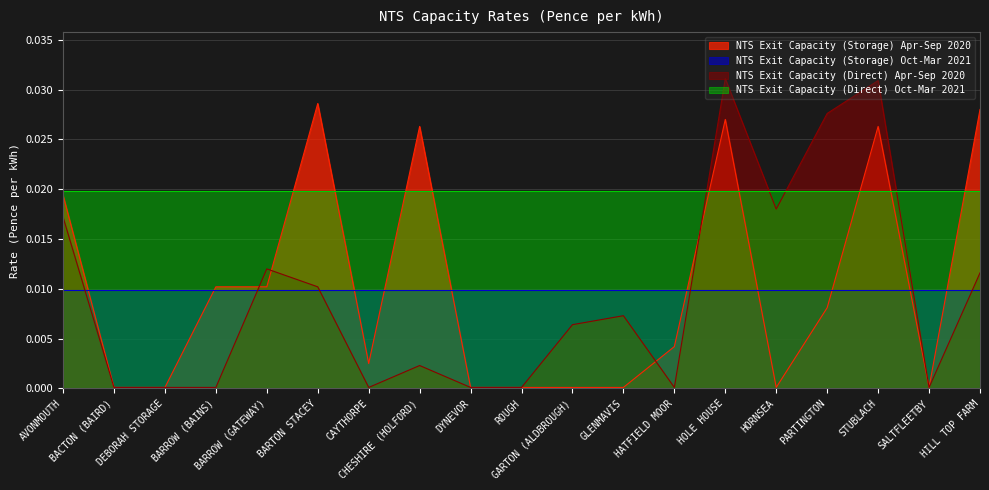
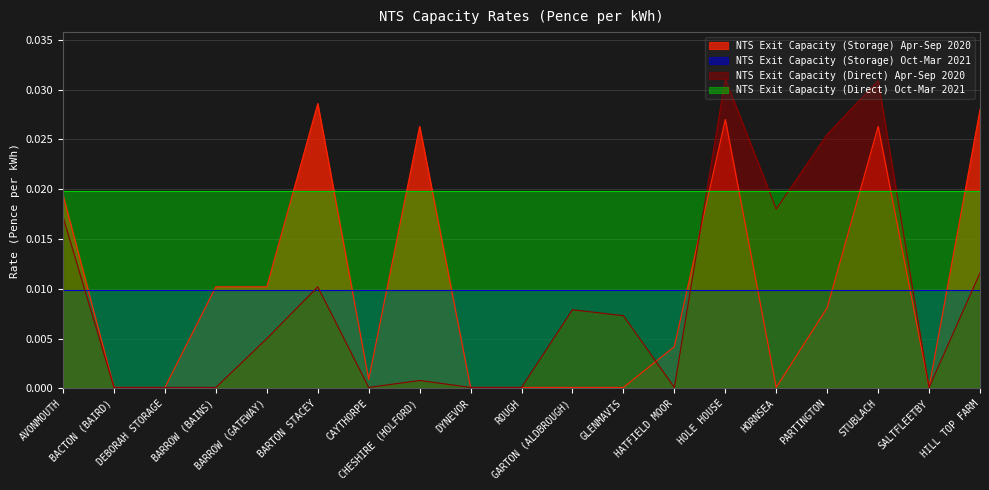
  {
    "NTS Exit Capacity (Storage) Apr-Sep 2020": {
      "AVONMOUTH": 0.019,
      "BARROW (BAINS)": 0.010,
      "BARROW (GATEWAY)": 0.010,
      "BARTON STACEY": 0.029,
-     "CAYTHORPE": 0.003,
+     "CAYTHORPE": 0.001,
      "CHESHIRE (HOLFORD)": 0.026,
      "GARTON (ALDBROUGH)": 0.000,
      "GLENMAVIS": 0.000,
      "HATFIELD MOOR": 0.004,
      "HOLE HOUSE": 0.027,
      "HORNSEA": 0.000,
      "PARTINGTON": 0.008,
      "STUBLACH": 0.026,
      "HILL TOP FARM": 0.028
    },
    "NTS Exit Capacity (Storage) Oct-Mar 2021": {
      "AVONMOUTH": 0.010,
      "BACTON (BAIRD)": 0.010,
      "DEBORAH STORAGE": 0.010,
      "BARROW (BAINS)": 0.010,
      "BARROW (GATEWAY)": 0.010,
      "BARTON STACEY": 0.010,
      "CAYTHORPE": 0.010,
      "CHESHIRE (HOLFORD)": 0.010,
      "DYNEVOR": 0.010,
      "ROUGH": 0.010,
      "GARTON (ALDBROUGH)": 0.010,
      "GLENMAVIS": 0.010,
      "HATFIELD MOOR": 0.010,
      "HOLE HOUSE": 0.010,
      "HORNSEA": 0.010,
      "PARTINGTON": 0.010,
      "STUBLACH": 0.010,
      "SALTFLEETBY": 0.010,
      "HILL TOP FARM": 0.010
    },
    "NTS Exit Capacity (Direct) Apr-Sep 2020": {
      "AVONMOUTH": 0.017,
      "BARROW (BAINS)": 0.000,
-     "BARROW (GATEWAY)": 0.012,
+     "BARROW (GATEWAY)": 0.005,
      "BARTON STACEY": 0.010,
      "CAYTHORPE": 0.000,
-     "CHESHIRE (HOLFORD)": 0.002,
-     "GARTON (ALDBROUGH)": 0.006,
+     "CHESHIRE (HOLFORD)": 0.001,
+     "GARTON (ALDBROUGH)": 0.008,
      "GLENMAVIS": 0.007,
      "HATFIELD MOOR": 0.000,
      "HORNSEA": 0.018,
-     "PARTINGTON": 0.028,
+     "PARTINGTON": 0.026,
      "HILL TOP FARM": 0.012
    },
    "NTS Exit Capacity (Direct) Oct-Mar 2021": {
      "AVONMOUTH": 0.020,
      "BACTON (BAIRD)": 0.020,
      "DEBORAH STORAGE": 0.020,
      "BARROW (BAINS)": 0.020,
      "BARROW (GATEWAY)": 0.020,
      "BARTON STACEY": 0.020,
      "CAYTHORPE": 0.020,
      "CHESHIRE (HOLFORD)": 0.020,
      "DYNEVOR": 0.020,
      "ROUGH": 0.020,
      "GARTON (ALDBROUGH)": 0.020,
      "GLENMAVIS": 0.020,
      "HATFIELD MOOR": 0.020,
      "HOLE HOUSE": 0.020,
      "HORNSEA": 0.020,
      "PARTINGTON": 0.020,
      "STUBLACH": 0.020,
      "SALTFLEETBY": 0.020,
      "HILL TOP FARM": 0.020
    }
  }
